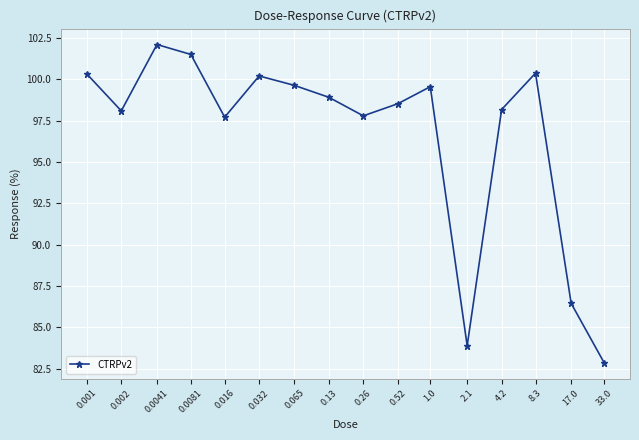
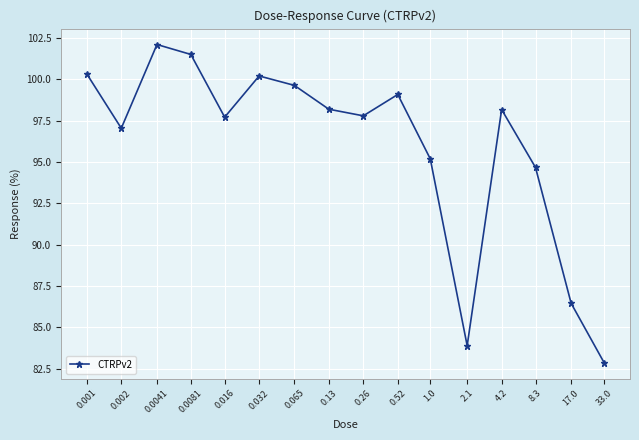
  {
    "0.001": 100.3,
-   "0.002": 98.1,
+   "0.002": 97.0,
    "0.0041": 102.1,
    "0.0081": 101.5,
    "0.016": 97.7,
    "0.032": 100.2,
    "0.065": 99.6,
-   "0.13": 98.9,
+   "0.13": 98.2,
    "0.26": 97.8,
-   "0.52": 98.5,
-   "1.0": 99.6,
+   "0.52": 99.1,
+   "1.0": 95.2,
    "2.1": 83.9,
    "4.2": 98.2,
-   "8.3": 100.4,
+   "8.3": 94.7,
    "17.0": 86.5,
    "33.0": 82.9
  }
